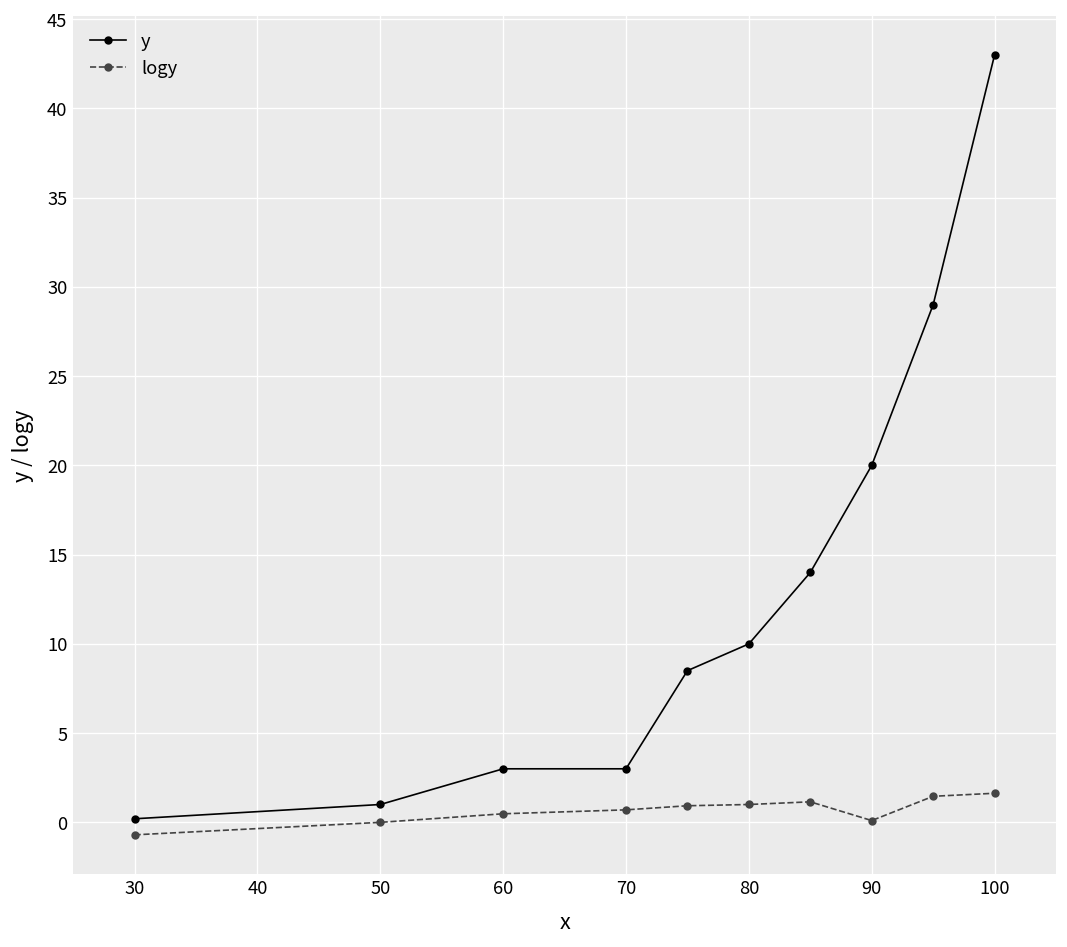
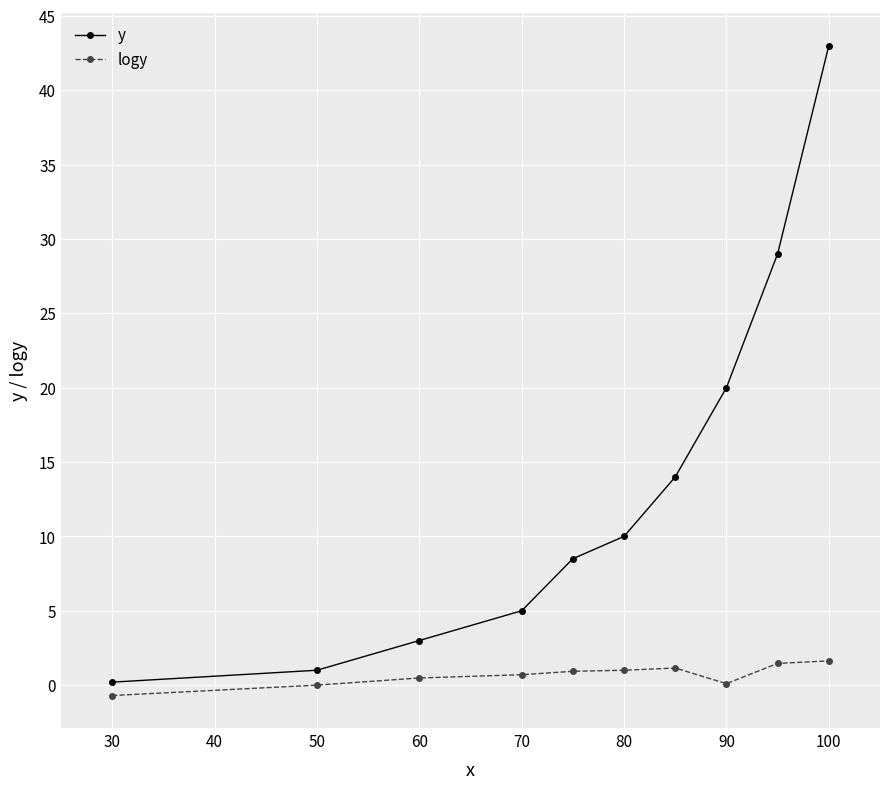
  {
    "y": {
      "30": 0.2,
      "50": 1,
      "60": 3,
-     "70": 3,
+     "70": 5,
      "80": 10,
      "90": 20,
      "100": 43
    },
    "logy": {
      "30": -0.7,
      "50": 0,
      "60": 0.5,
      "70": 0.7,
      "80": 1,
      "90": 0,
      "100": 1.6
    }
  }
